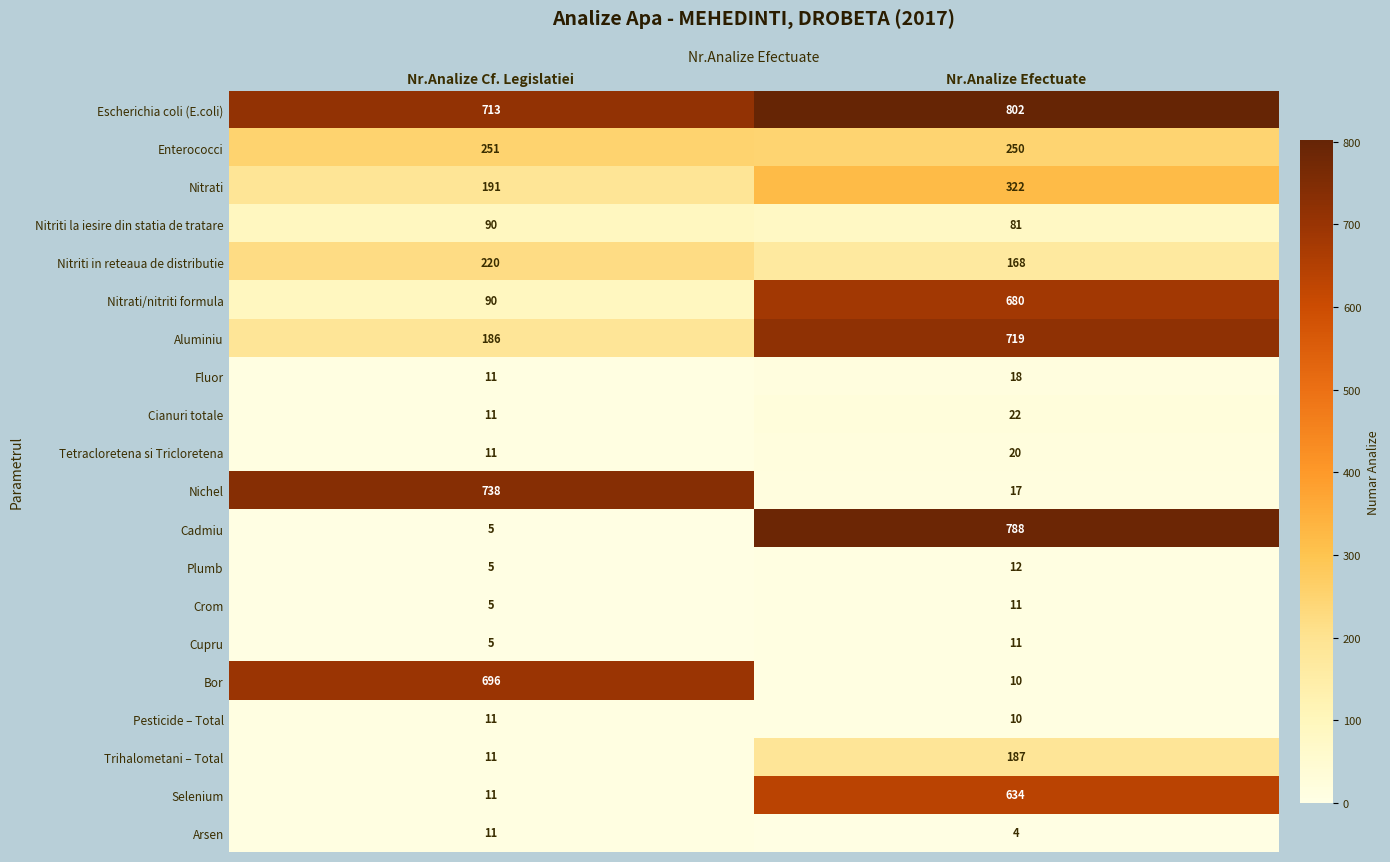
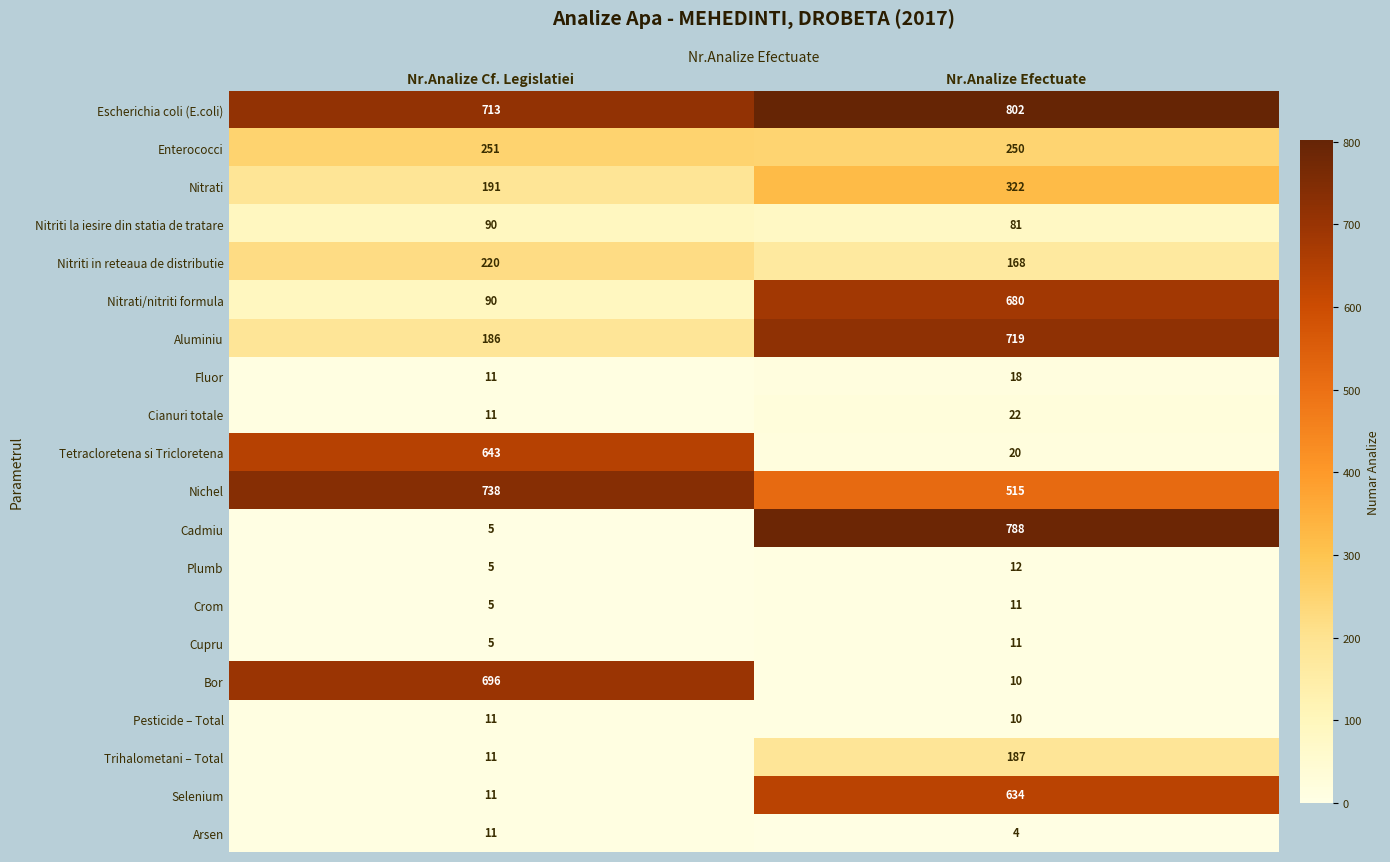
  {
    "Escherichia coli (E.coli)": {
      "Nr.Analize Cf. Legislatiei": 713,
      "Nr.Analize Efectuate": 802
    },
    "Enterococci": {
      "Nr.Analize Cf. Legislatiei": 251,
      "Nr.Analize Efectuate": 250
    },
    "Nitrati": {
      "Nr.Analize Cf. Legislatiei": 191,
      "Nr.Analize Efectuate": 322
    },
    "Nitriti la iesire din statia de tratare": {
      "Nr.Analize Cf. Legislatiei": 90,
      "Nr.Analize Efectuate": 81
    },
    "Nitriti in reteaua de distributie": {
      "Nr.Analize Cf. Legislatiei": 220,
      "Nr.Analize Efectuate": 168
    },
    "Nitrati/nitriti formula": {
      "Nr.Analize Cf. Legislatiei": 90,
      "Nr.Analize Efectuate": 680
    },
    "Aluminiu": {
      "Nr.Analize Cf. Legislatiei": 186,
      "Nr.Analize Efectuate": 719
    },
    "Fluor": {
      "Nr.Analize Cf. Legislatiei": 11,
      "Nr.Analize Efectuate": 18
    },
    "Cianuri totale": {
      "Nr.Analize Cf. Legislatiei": 11,
      "Nr.Analize Efectuate": 22
    },
    "Tetracloretena si Tricloretena": {
-     "Nr.Analize Cf. Legislatiei": 11,
+     "Nr.Analize Cf. Legislatiei": 643,
      "Nr.Analize Efectuate": 20
    },
    "Nichel": {
      "Nr.Analize Cf. Legislatiei": 738,
-     "Nr.Analize Efectuate": 17
+     "Nr.Analize Efectuate": 515
    },
    "Cadmiu": {
      "Nr.Analize Cf. Legislatiei": 5,
      "Nr.Analize Efectuate": 788
    },
    "Plumb": {
      "Nr.Analize Cf. Legislatiei": 5,
      "Nr.Analize Efectuate": 12
    },
    "Crom": {
      "Nr.Analize Cf. Legislatiei": 5,
      "Nr.Analize Efectuate": 11
    },
    "Cupru": {
      "Nr.Analize Cf. Legislatiei": 5,
      "Nr.Analize Efectuate": 11
    },
    "Bor": {
      "Nr.Analize Cf. Legislatiei": 696,
      "Nr.Analize Efectuate": 10
    },
    "Pesticide – Total": {
      "Nr.Analize Cf. Legislatiei": 11,
      "Nr.Analize Efectuate": 10
    },
    "Trihalometani – Total": {
      "Nr.Analize Cf. Legislatiei": 11,
      "Nr.Analize Efectuate": 187
    },
    "Selenium": {
      "Nr.Analize Cf. Legislatiei": 11,
      "Nr.Analize Efectuate": 634
    },
    "Arsen": {
      "Nr.Analize Cf. Legislatiei": 11,
      "Nr.Analize Efectuate": 4
    }
  }
